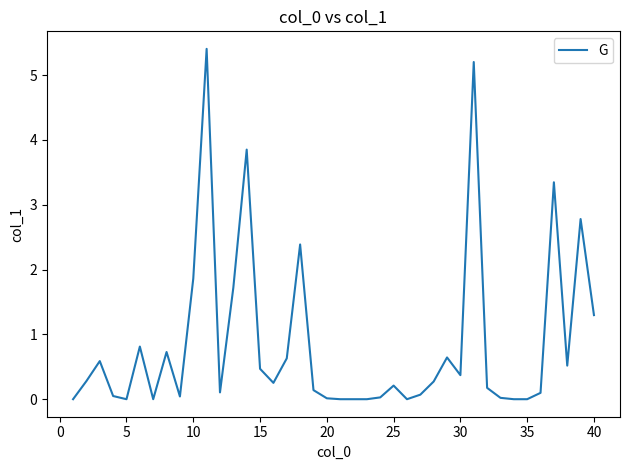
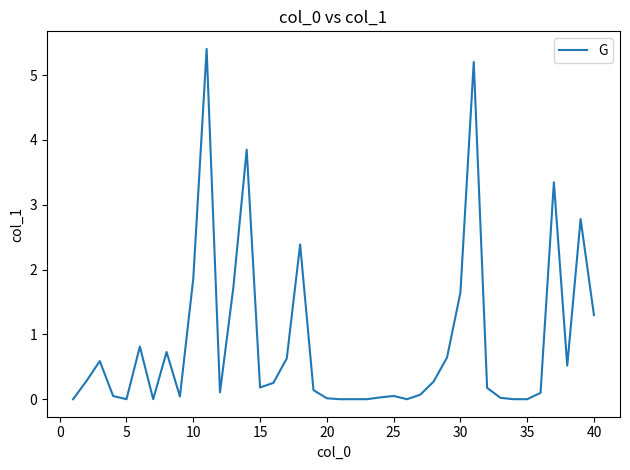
  {
    "5": 0.0,
    "10": 1.9,
-   "15": 0.5,
+   "15": 0.2,
    "20": 0.0,
-   "25": 0.2,
-   "30": 0.4,
+   "25": 0.1,
+   "30": 1.6,
    "35": 0.0,
    "40": 1.3
  }
